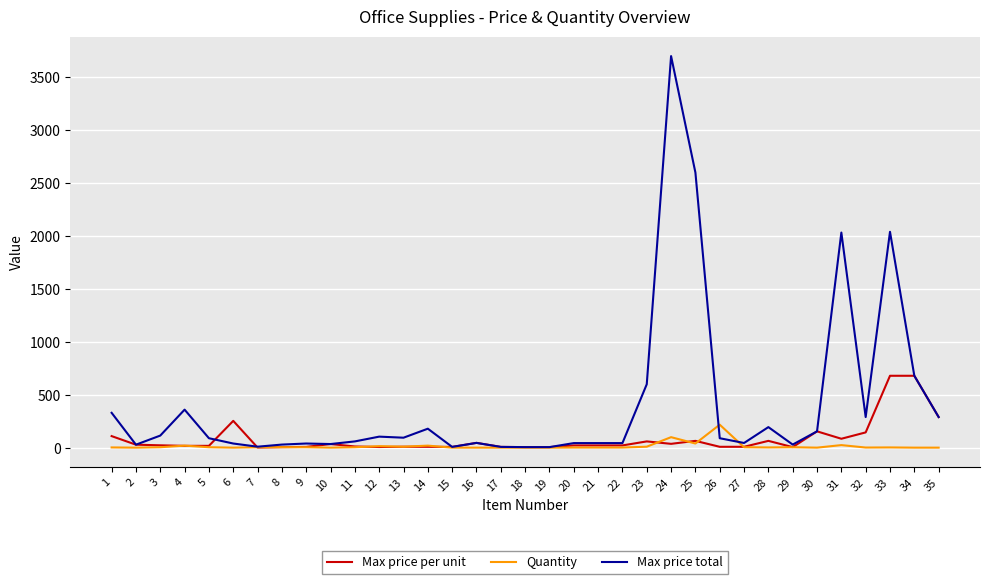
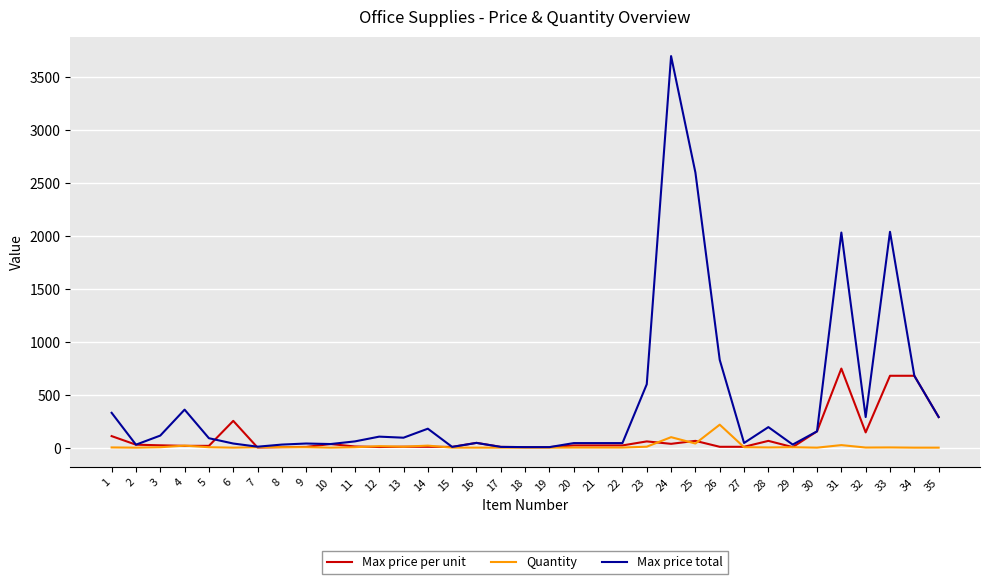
  {
    "Max price per unit": {
      "1": 110,
      "6": 250,
      "23": 60,
      "24": 40,
      "25": 70,
      "26": 10,
      "28": 70,
-     "31": 90,
+     "31": 750,
      "32": 150,
      "33": 680
    },
    "Quantity": {
      "1": 0,
      "2": 0,
      "6": 0,
      "10": 0,
      "16": 0,
      "23": 10,
      "24": 100,
      "25": 40,
      "26": 220,
      "28": 0,
      "30": 0,
      "31": 30,
      "32": 0,
      "33": 0,
      "34": 0,
      "35": 0
    },
    "Max price total": {
      "1": 330,
      "3": 120,
      "4": 360,
      "5": 90,
      "6": 40,
      "8": 30,
      "9": 40,
      "11": 60,
      "12": 110,
      "13": 100,
      "14": 180,
      "23": 600,
      "24": 3700,
      "25": 2600,
-     "26": 90,
+     "26": 830,
      "27": 50,
      "28": 200,
      "29": 30,
      "31": 2030,
      "32": 290,
      "33": 2040
    }
  }
